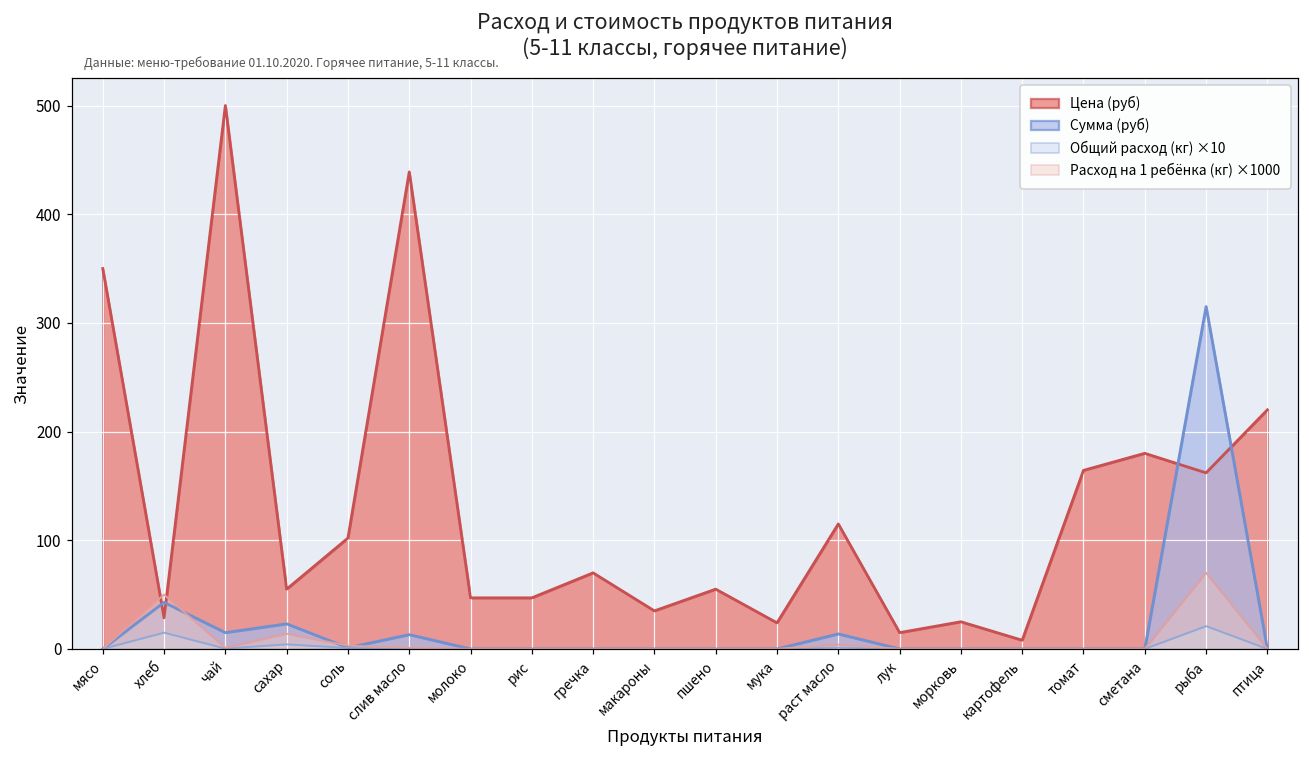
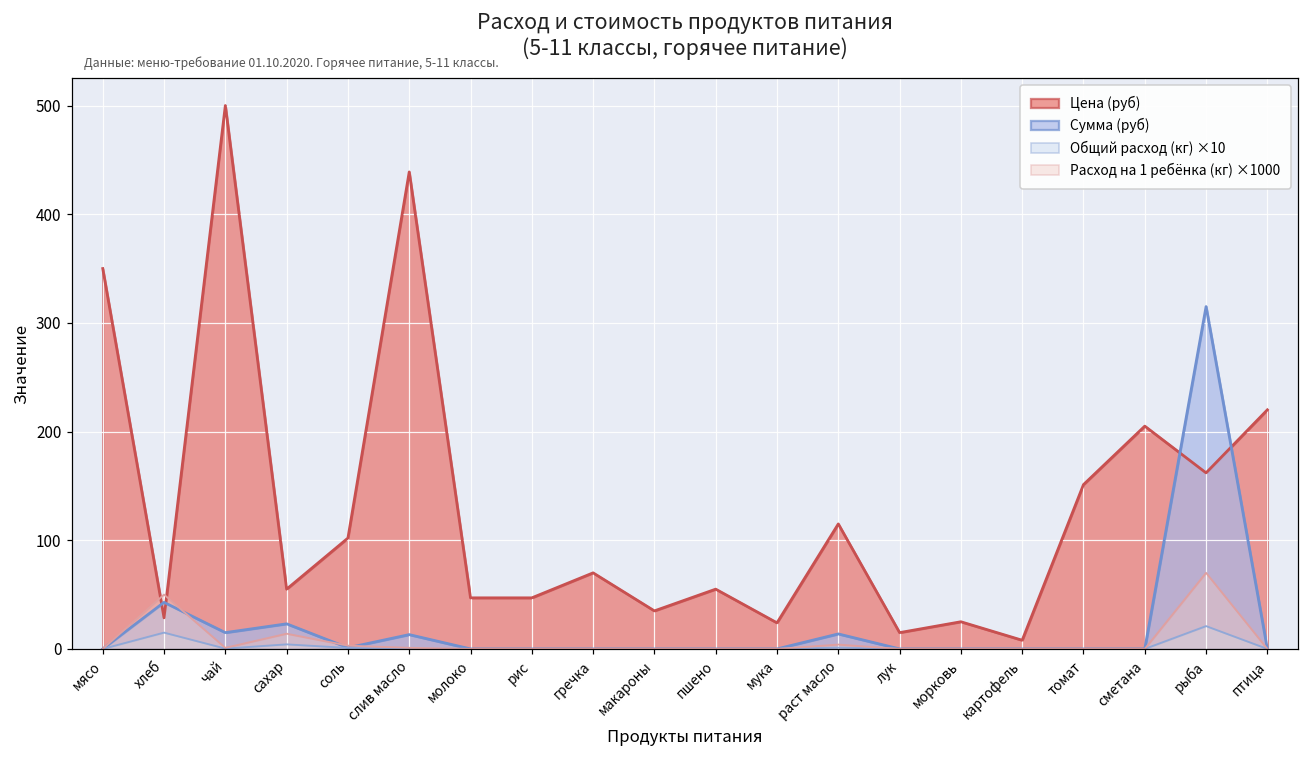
  {
    "Цена (руб)": {
      "мясо": 350,
      "хлеб": 30,
      "чай": 500,
      "сахар": 60,
      "соль": 100,
      "слив масло": 440,
      "молоко": 50,
      "рис": 50,
      "гречка": 70,
      "макароны": 40,
      "пшено": 60,
      "мука": 20,
      "раст масло": 120,
      "лук": 20,
      "морковь": 30,
      "картофель": 10,
-     "томат": 160,
-     "сметана": 180,
+     "томат": 150,
+     "сметана": 210,
      "рыба": 160,
      "птица": 220
    }
  }
